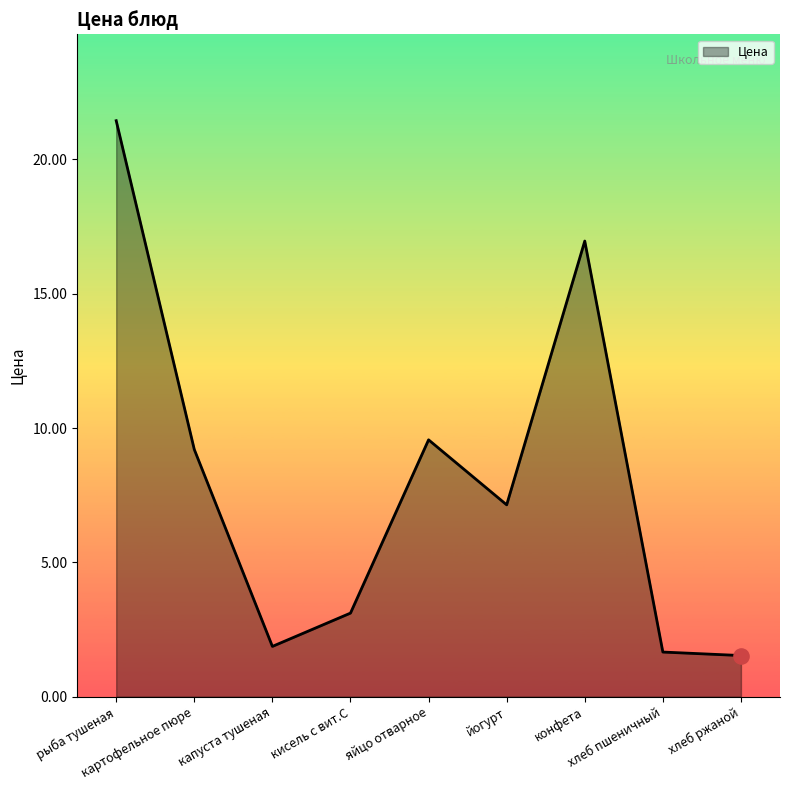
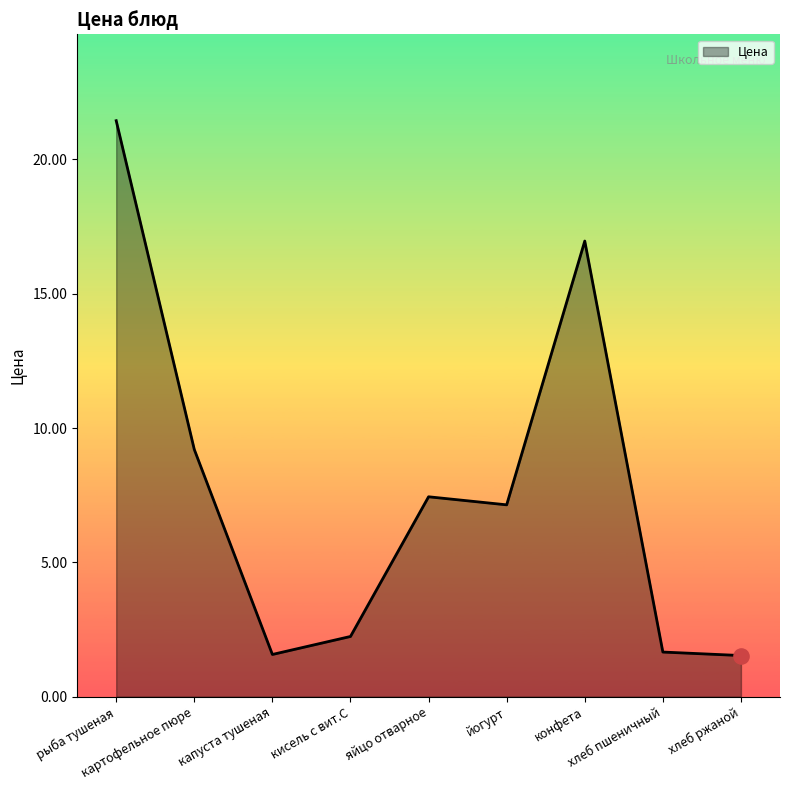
  {
    "Цена": {
      "рыба тушеная": 21.4,
      "картофельное пюре": 9.2,
-     "капуста тушеная": 1.9,
-     "кисель с вит.С": 3.1,
-     "яйцо отварное": 9.6,
+     "капуста тушеная": 1.6,
+     "кисель с вит.С": 2.2,
+     "яйцо отварное": 7.4,
      "йогурт": 7.1,
      "конфета": 17.0,
      "хлеб пшеничный": 1.7
    }
  }
